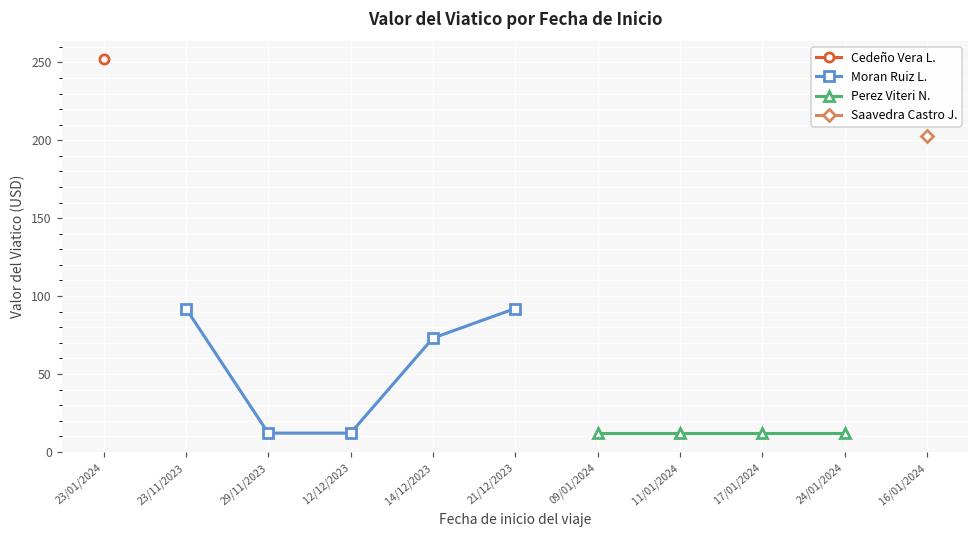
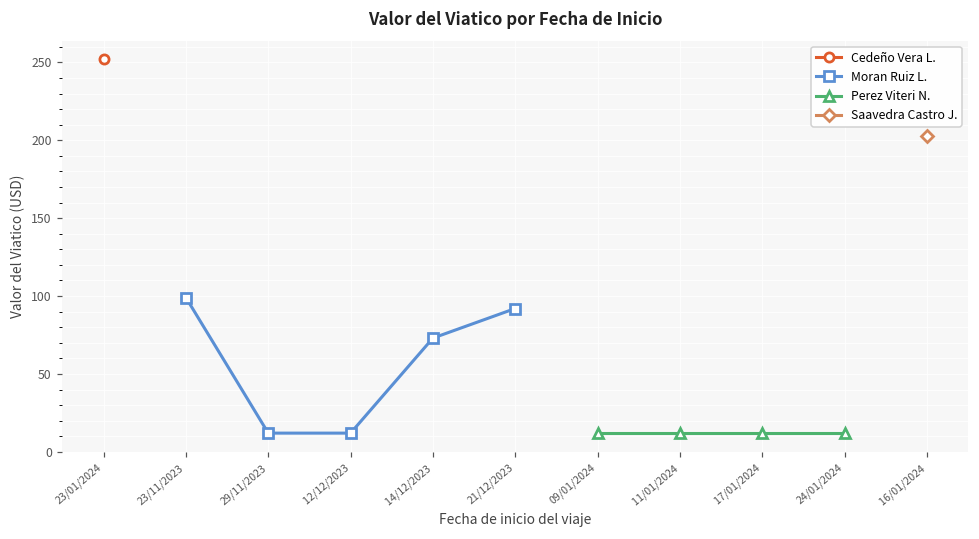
  {
    "Cedeño Vera L.": {
      "23/01/2024": 252
    },
    "Moran Ruiz L.": {
-     "23/11/2023": 92,
+     "23/11/2023": 99,
      "29/11/2023": 12,
      "12/12/2023": 12,
      "14/12/2023": 73,
      "21/12/2023": 92
    },
    "Perez Viteri N.": {
      "09/01/2024": 12,
      "11/01/2024": 12,
      "17/01/2024": 12,
      "24/01/2024": 12
    },
    "Saavedra Castro J.": {
      "16/01/2024": 203
    }
  }
